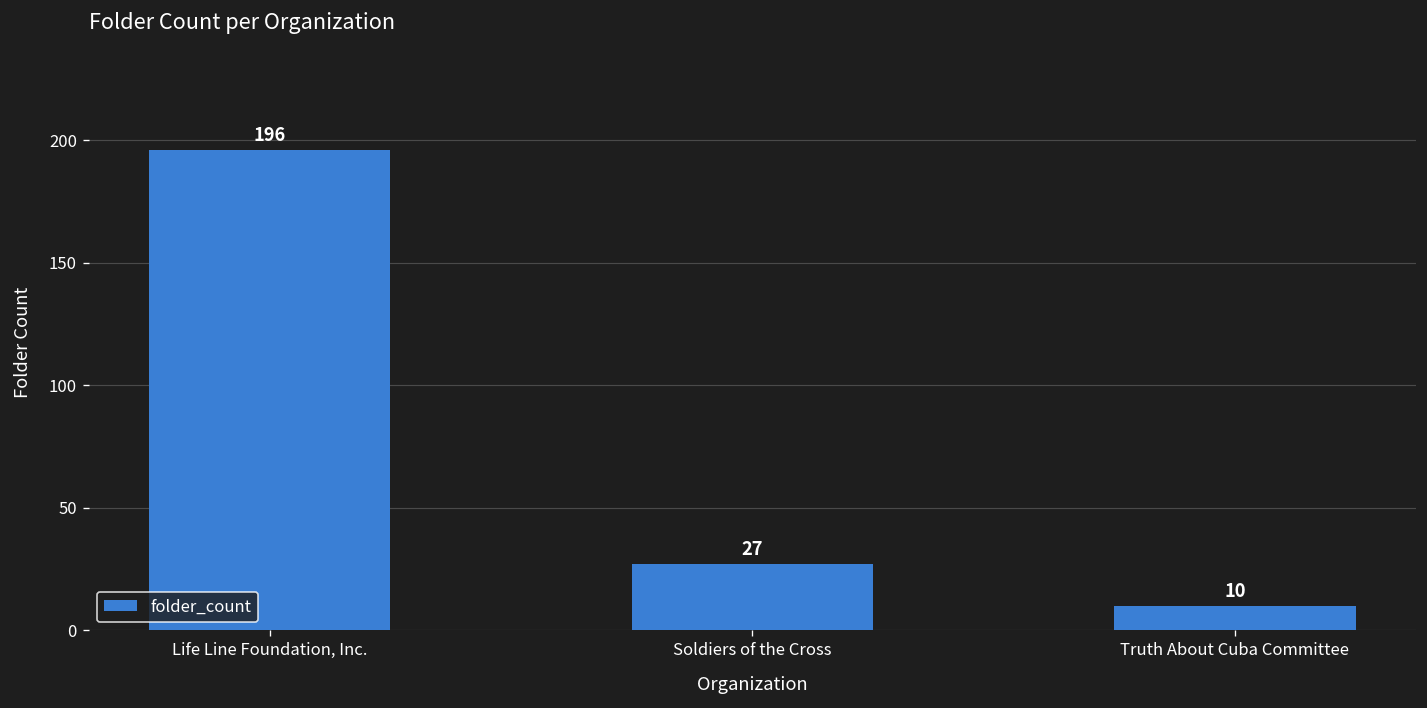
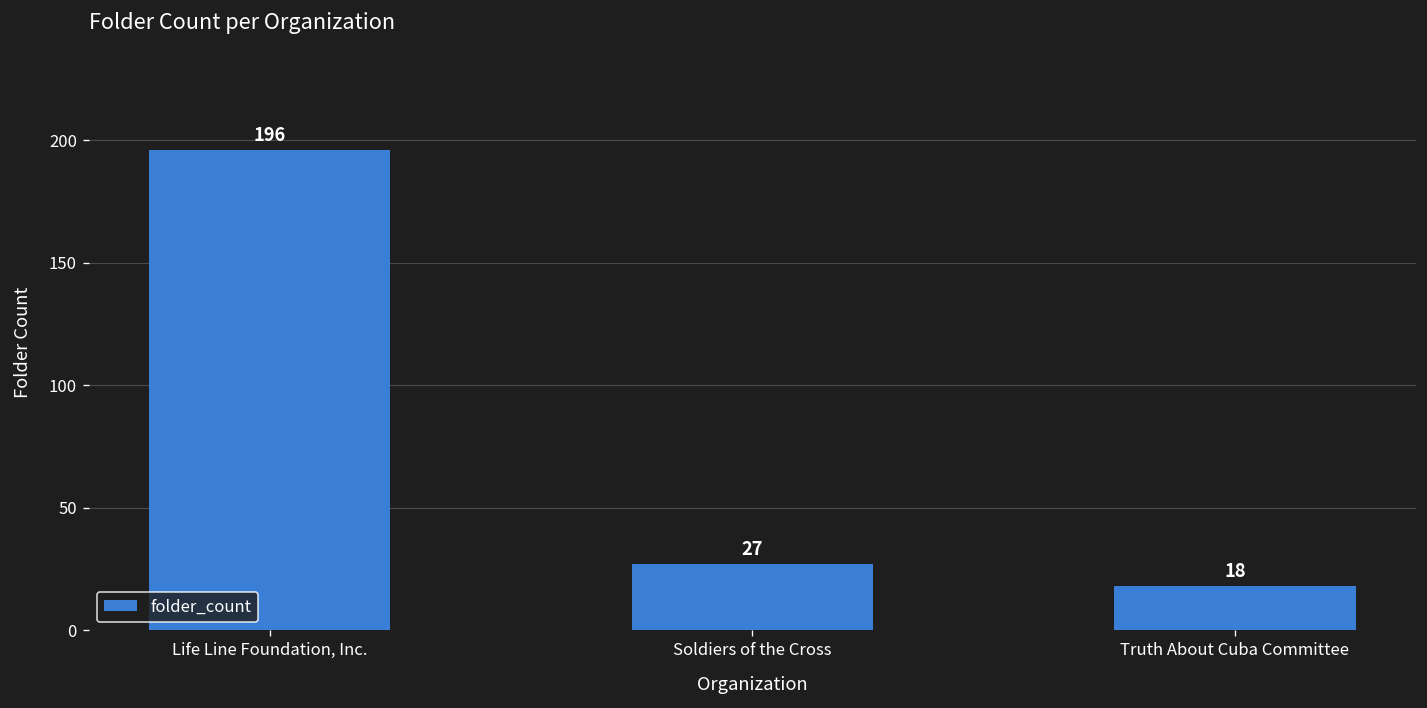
  {
    "Life Line Foundation, Inc.": 196,
    "Soldiers of the Cross": 27,
-   "Truth About Cuba Committee": 10
+   "Truth About Cuba Committee": 18
  }
